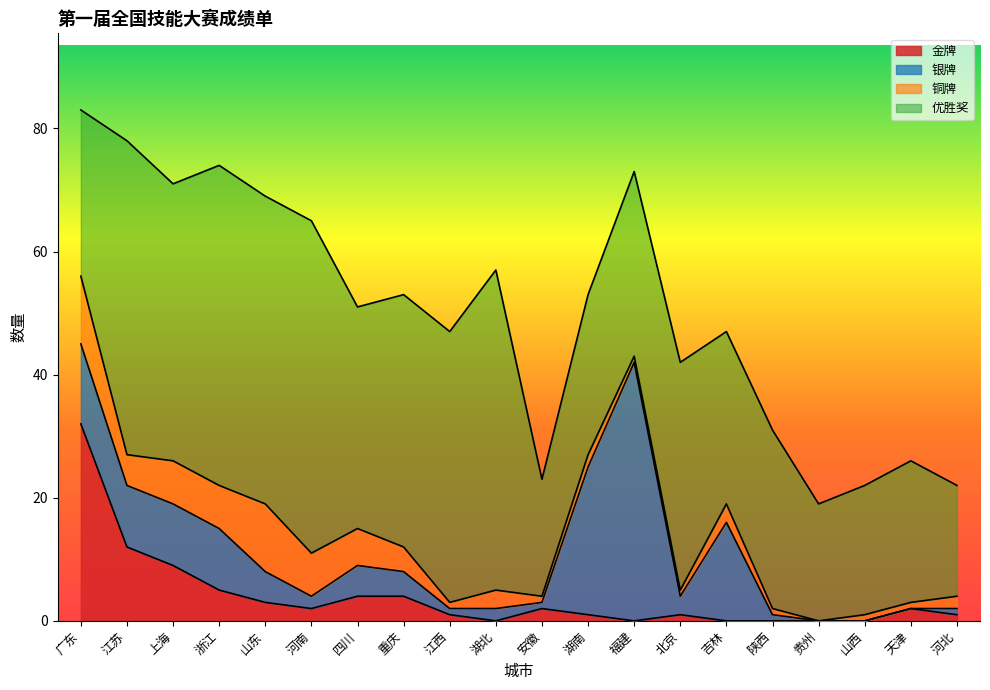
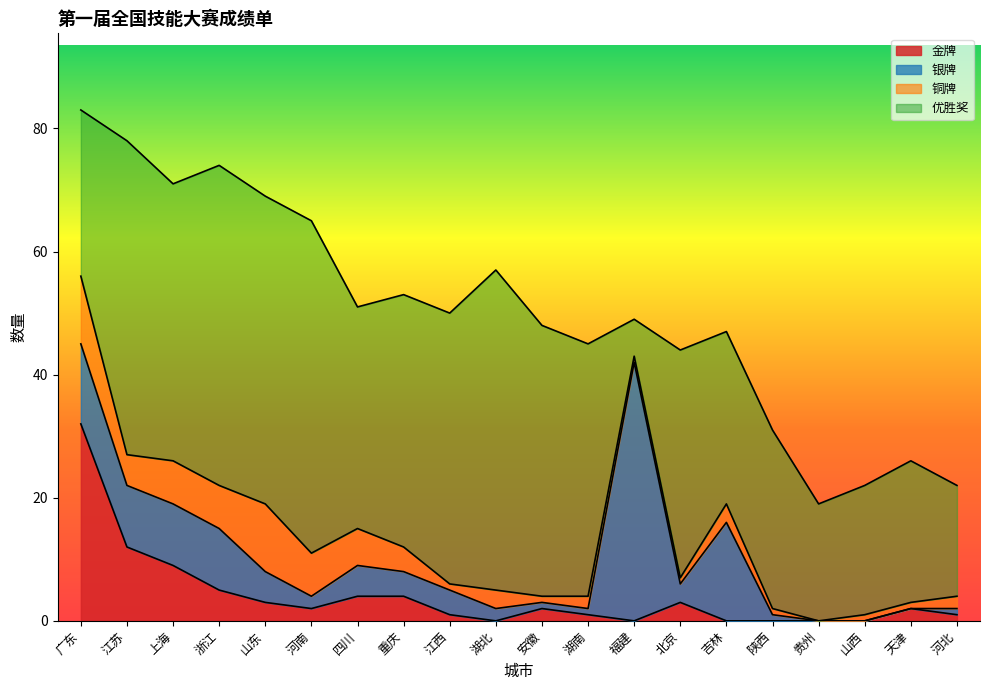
  {
    "金牌": {
      "广东": 32,
      "江苏": 12,
      "上海": 9,
      "浙江": 5,
      "山东": 3,
      "河南": 2,
      "四川": 4,
      "重庆": 4,
      "江西": 1,
      "湖北": 0,
      "安徽": 2,
      "湖南": 1,
      "福建": 0,
-     "北京": 1,
+     "北京": 3,
      "吉林": 0,
      "陕西": 0,
      "河北": 1
    },
    "银牌": {
      "广东": 13,
      "江苏": 10,
      "上海": 10,
      "浙江": 10,
      "山东": 5,
      "河南": 2,
      "四川": 5,
      "重庆": 4,
-     "江西": 1,
+     "江西": 4,
      "湖北": 2,
      "安徽": 1,
-     "湖南": 24,
+     "湖南": 1,
      "福建": 42,
      "北京": 3,
      "吉林": 16,
      "陕西": 1,
      "河北": 1
    },
    "铜牌": {
      "广东": 11,
      "江苏": 5,
      "上海": 7,
      "浙江": 7,
      "山东": 11,
      "河南": 7,
      "四川": 6,
      "重庆": 4,
      "江西": 1,
      "湖北": 3,
      "安徽": 1,
      "湖南": 2,
      "福建": 1,
      "北京": 1,
      "吉林": 3,
      "陕西": 1,
      "山西": 1,
      "天津": 1,
      "河北": 2
    },
    "优胜奖": {
      "广东": 27,
      "江苏": 51,
      "上海": 45,
      "浙江": 52,
      "山东": 50,
      "河南": 54,
      "四川": 36,
      "重庆": 41,
      "江西": 44,
      "湖北": 52,
-     "安徽": 19,
-     "湖南": 26,
-     "福建": 30,
+     "安徽": 44,
+     "湖南": 41,
+     "福建": 6,
      "北京": 37,
      "吉林": 28,
      "陕西": 29,
      "贵州": 19,
      "山西": 21,
      "天津": 23,
      "河北": 18
    }
  }
